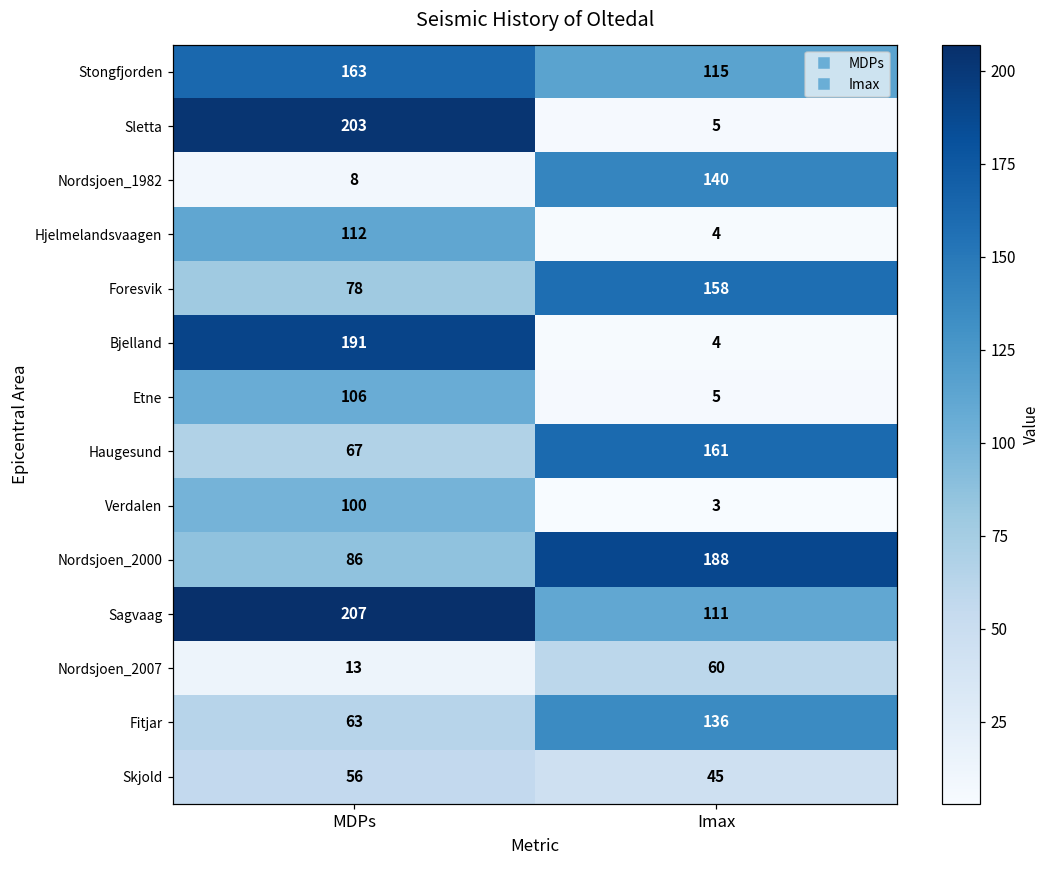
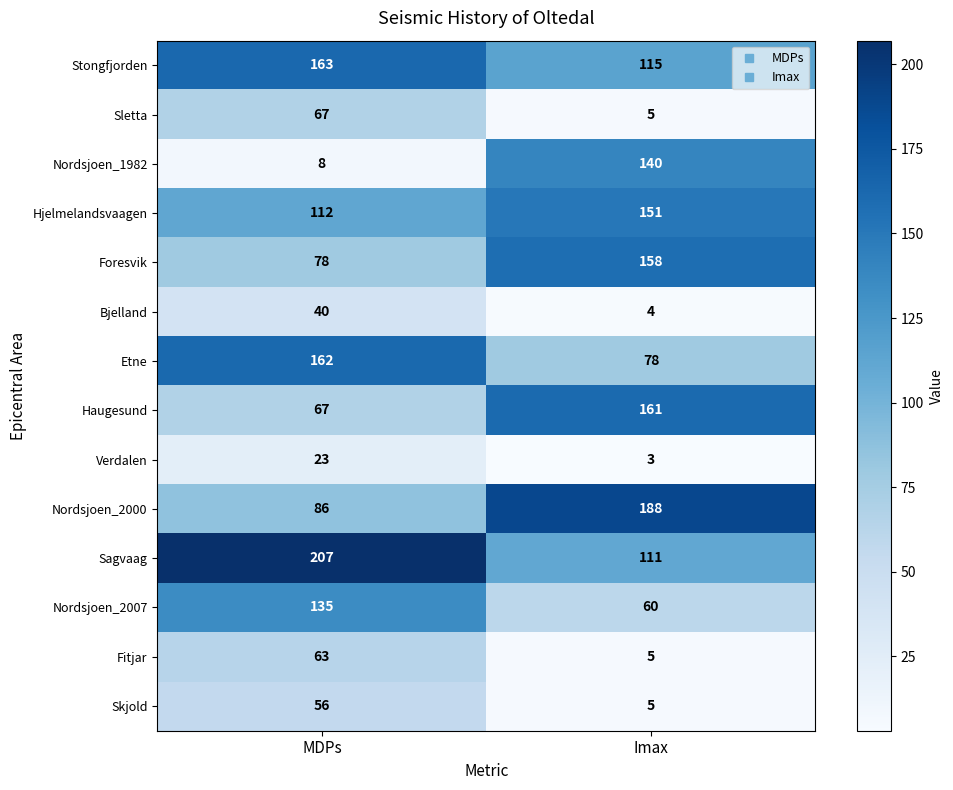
  {
    "Stongfjorden": {
      "MDPs": 163,
      "Imax": 115
    },
    "Sletta": {
-     "MDPs": 203,
+     "MDPs": 67,
      "Imax": 5
    },
    "Nordsjoen_1982": {
      "MDPs": 8,
      "Imax": 140
    },
    "Hjelmelandsvaagen": {
      "MDPs": 112,
-     "Imax": 4
+     "Imax": 151
    },
    "Foresvik": {
      "MDPs": 78,
      "Imax": 158
    },
    "Bjelland": {
-     "MDPs": 191,
+     "MDPs": 40,
      "Imax": 4
    },
    "Etne": {
-     "MDPs": 106,
-     "Imax": 5
+     "MDPs": 162,
+     "Imax": 78
    },
    "Haugesund": {
      "MDPs": 67,
      "Imax": 161
    },
    "Verdalen": {
-     "MDPs": 100,
+     "MDPs": 23,
      "Imax": 3
    },
    "Nordsjoen_2000": {
      "MDPs": 86,
      "Imax": 188
    },
    "Sagvaag": {
      "MDPs": 207,
      "Imax": 111
    },
    "Nordsjoen_2007": {
-     "MDPs": 13,
+     "MDPs": 135,
      "Imax": 60
    },
    "Fitjar": {
      "MDPs": 63,
-     "Imax": 136
+     "Imax": 5
    },
    "Skjold": {
      "MDPs": 56,
-     "Imax": 45
+     "Imax": 5
    }
  }
